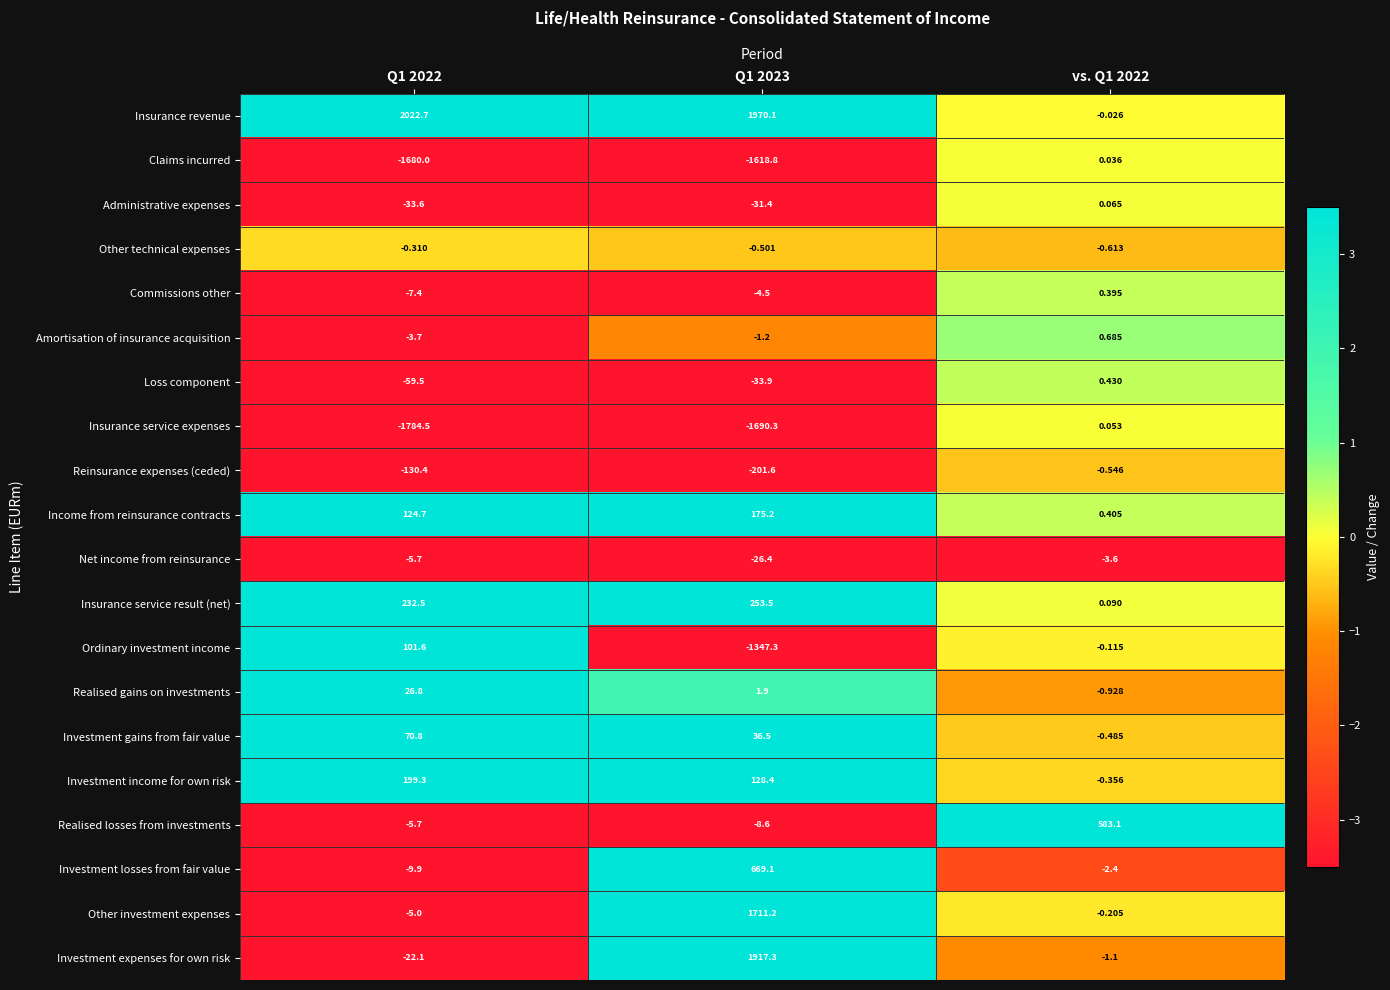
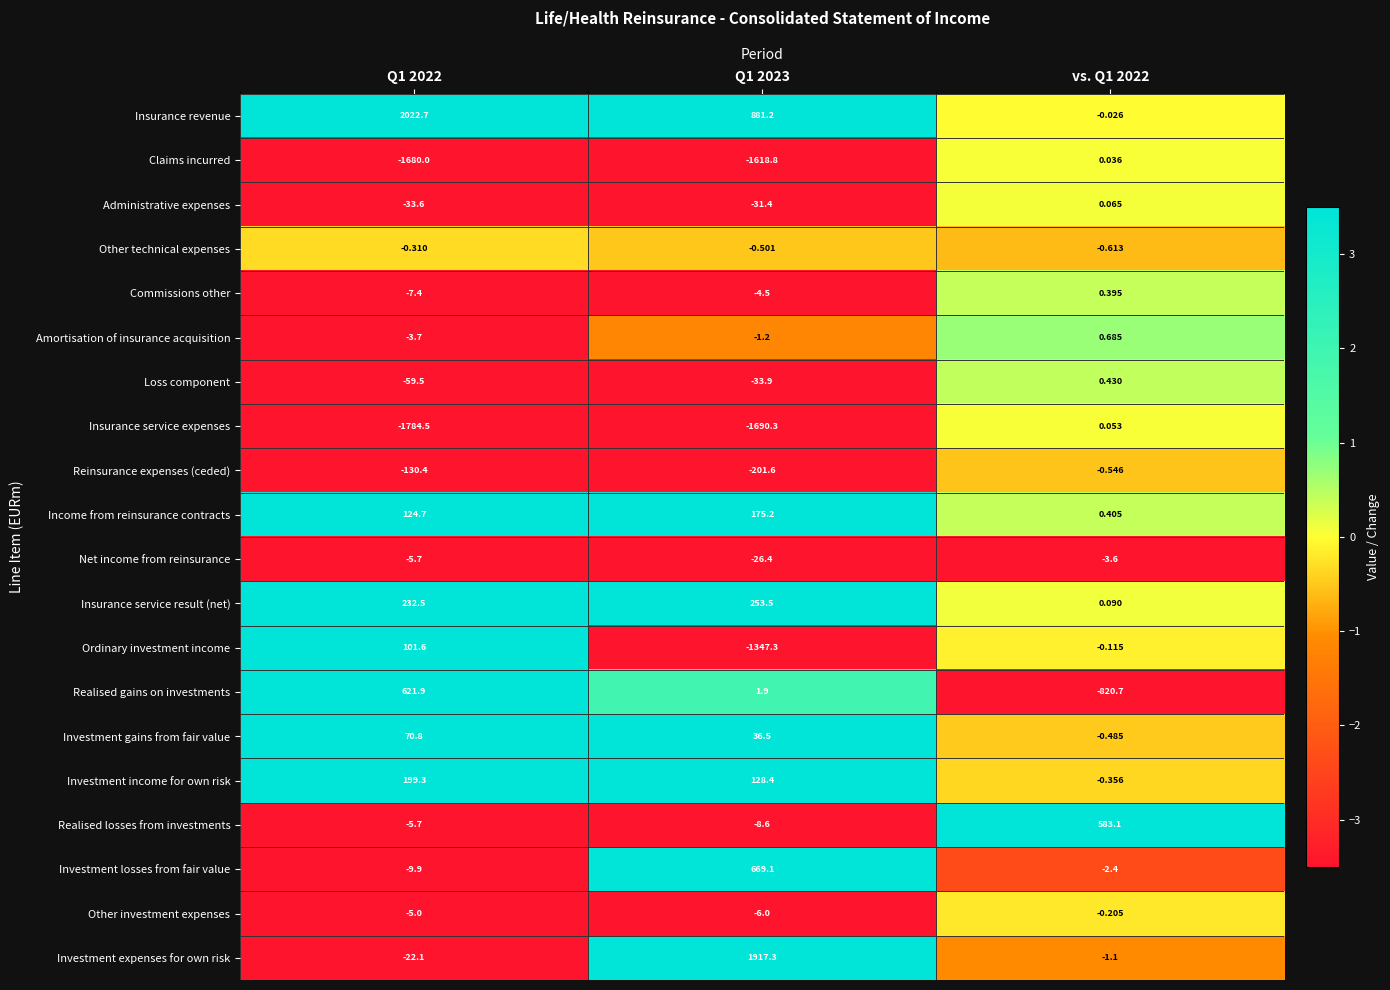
  {
    "Insurance revenue": {
      "Q1 2022": 2022.7,
-     "Q1 2023": 1970.1,
+     "Q1 2023": 881.2,
      "vs. Q1 2022": -0.026
    },
    "Claims incurred": {
      "Q1 2022": -1680.0,
      "Q1 2023": -1618.8,
      "vs. Q1 2022": 0.036
    },
    "Administrative expenses": {
      "Q1 2022": -33.6,
      "Q1 2023": -31.4,
      "vs. Q1 2022": 0.065
    },
    "Other technical expenses": {
      "Q1 2022": -0.310,
      "Q1 2023": -0.501,
      "vs. Q1 2022": -0.613
    },
    "Commissions other": {
      "Q1 2022": -7.4,
      "Q1 2023": -4.5,
      "vs. Q1 2022": 0.395
    },
    "Amortisation of insurance acquisition": {
      "Q1 2022": -3.7,
      "Q1 2023": -1.2,
      "vs. Q1 2022": 0.685
    },
    "Loss component": {
      "Q1 2022": -59.5,
      "Q1 2023": -33.9,
      "vs. Q1 2022": 0.430
    },
    "Insurance service expenses": {
      "Q1 2022": -1784.5,
      "Q1 2023": -1690.3,
      "vs. Q1 2022": 0.053
    },
    "Reinsurance expenses (ceded)": {
      "Q1 2022": -130.4,
      "Q1 2023": -201.6,
      "vs. Q1 2022": -0.546
    },
    "Income from reinsurance contracts": {
      "Q1 2022": 124.7,
      "Q1 2023": 175.2,
      "vs. Q1 2022": 0.405
    },
    "Net income from reinsurance": {
      "Q1 2022": -5.7,
      "Q1 2023": -26.4,
      "vs. Q1 2022": -3.6
    },
    "Insurance service result (net)": {
      "Q1 2022": 232.5,
      "Q1 2023": 253.5,
      "vs. Q1 2022": 0.090
    },
    "Ordinary investment income": {
      "Q1 2022": 101.6,
      "Q1 2023": -1347.3,
      "vs. Q1 2022": -0.115
    },
    "Realised gains on investments": {
-     "Q1 2022": 26.8,
+     "Q1 2022": 621.9,
      "Q1 2023": 1.9,
-     "vs. Q1 2022": -0.928
+     "vs. Q1 2022": -820.7
    },
    "Investment gains from fair value": {
      "Q1 2022": 70.8,
      "Q1 2023": 36.5,
      "vs. Q1 2022": -0.485
    },
    "Investment income for own risk": {
      "Q1 2022": 199.3,
      "Q1 2023": 128.4,
      "vs. Q1 2022": -0.356
    },
    "Realised losses from investments": {
      "Q1 2022": -5.7,
      "Q1 2023": -8.6,
      "vs. Q1 2022": 583.1
    },
    "Investment losses from fair value": {
      "Q1 2022": -9.9,
      "Q1 2023": 669.1,
      "vs. Q1 2022": -2.4
    },
    "Other investment expenses": {
      "Q1 2022": -5.0,
-     "Q1 2023": 1711.2,
+     "Q1 2023": -6.0,
      "vs. Q1 2022": -0.205
    },
    "Investment expenses for own risk": {
      "Q1 2022": -22.1,
      "Q1 2023": 1917.3,
      "vs. Q1 2022": -1.1
    }
  }
